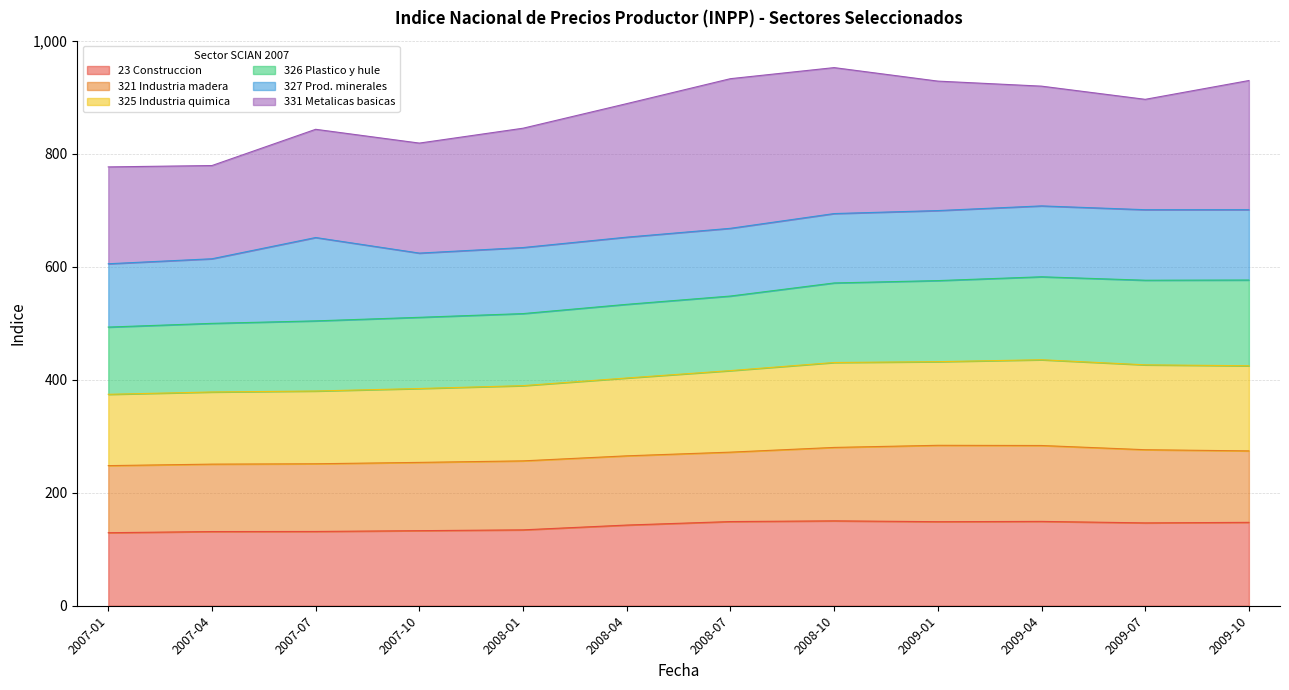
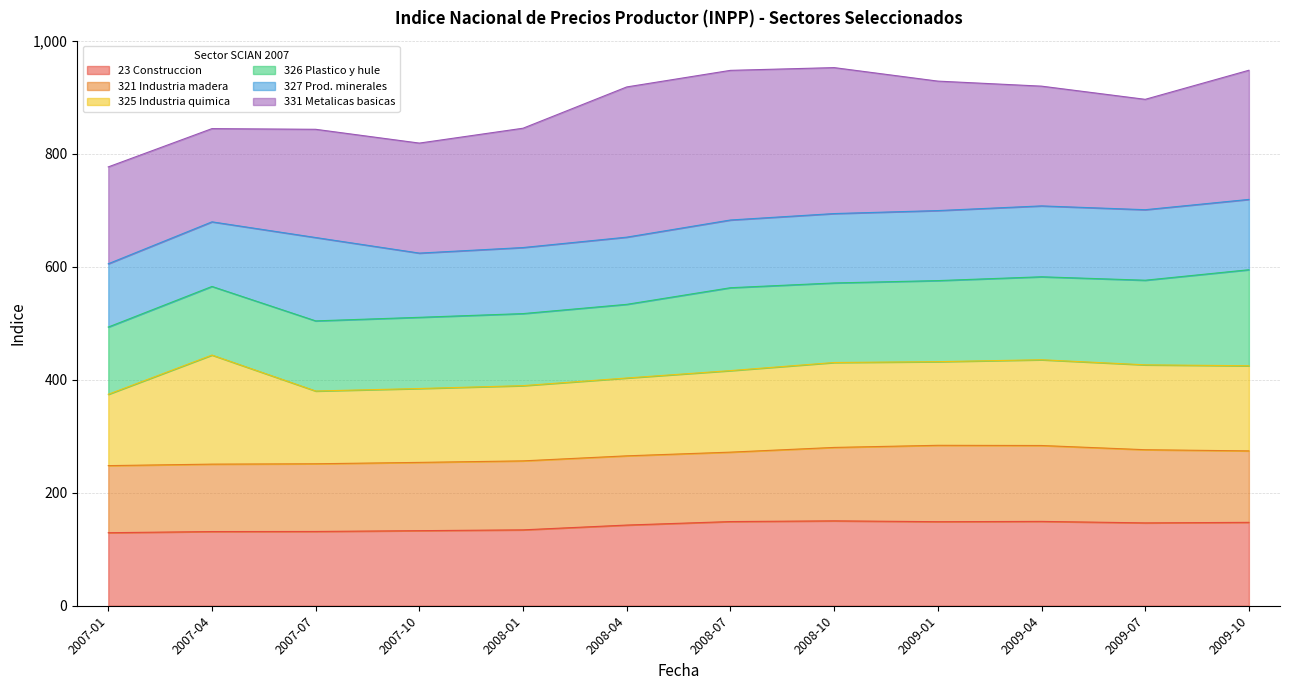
  {
    "325 Industria quimica": {
      "2007-01": 130,
-     "2007-04": 130,
+     "2007-04": 190,
      "2007-07": 130,
      "2007-10": 130,
      "2008-01": 130,
      "2008-04": 140,
      "2008-07": 140,
      "2008-10": 150,
      "2009-01": 150,
      "2009-04": 150,
      "2009-07": 150,
      "2009-10": 150
    },
    "326 Plastico y hule": {
      "2007-01": 120,
      "2007-04": 120,
      "2007-07": 120,
      "2007-10": 130,
      "2008-01": 130,
      "2008-04": 130,
-     "2008-07": 130,
+     "2008-07": 150,
      "2008-10": 140,
      "2009-01": 140,
      "2009-04": 150,
      "2009-07": 150,
-     "2009-10": 150
+     "2009-10": 170
    },
    "327 Prod. minerales": {
      "2007-01": 110,
      "2007-04": 110,
      "2007-07": 150,
      "2007-10": 110,
      "2008-01": 120,
      "2008-04": 120,
      "2008-07": 120,
      "2008-10": 120,
      "2009-01": 120,
      "2009-04": 130,
      "2009-07": 120,
      "2009-10": 120
    },
    "331 Metalicas basicas": {
      "2007-01": 170,
      "2007-04": 170,
      "2007-07": 190,
      "2007-10": 190,
      "2008-01": 210,
-     "2008-04": 240,
+     "2008-04": 270,
      "2008-07": 260,
      "2008-10": 260,
      "2009-01": 230,
      "2009-04": 210,
      "2009-07": 200,
      "2009-10": 230
    }
  }
